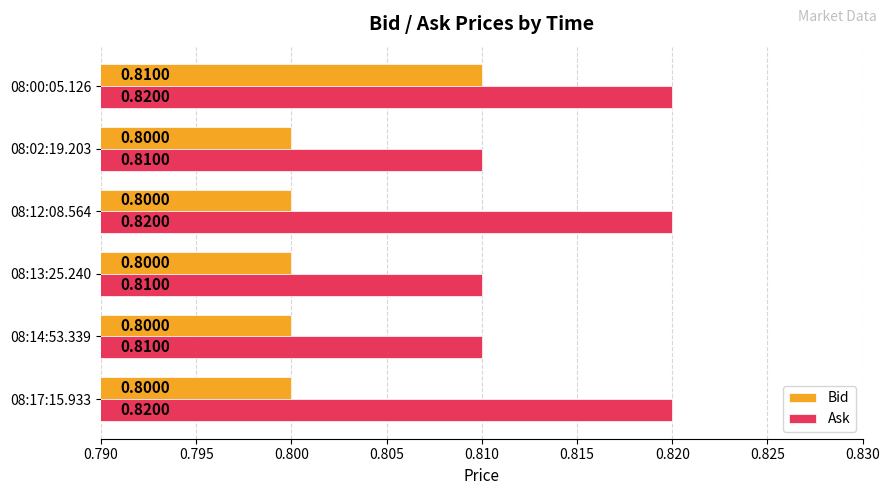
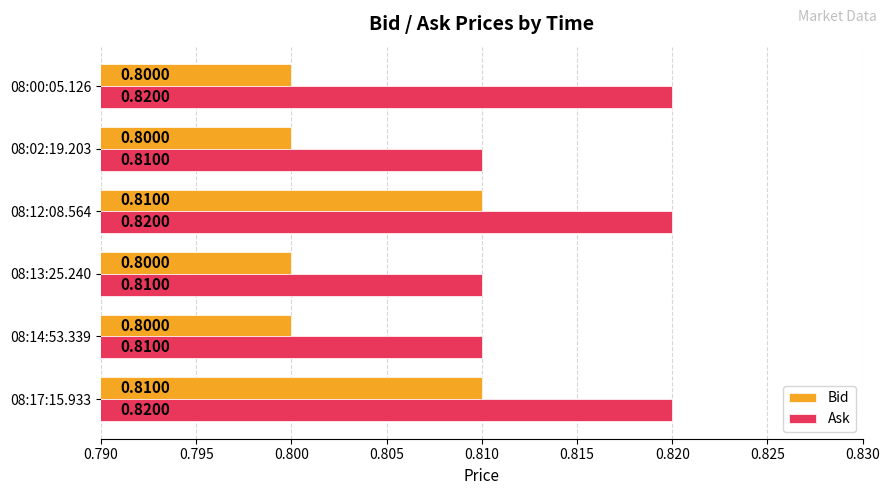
  {
    "Bid": {
-     "08:00:05.126": 0.8100,
+     "08:00:05.126": 0.8000,
      "08:02:19.203": 0.8000,
-     "08:12:08.564": 0.8000,
+     "08:12:08.564": 0.8100,
      "08:13:25.240": 0.8000,
      "08:14:53.339": 0.8000,
-     "08:17:15.933": 0.8000
+     "08:17:15.933": 0.8100
    },
    "Ask": {
      "08:00:05.126": 0.8200,
      "08:02:19.203": 0.8100,
      "08:12:08.564": 0.8200,
      "08:13:25.240": 0.8100,
      "08:14:53.339": 0.8100,
      "08:17:15.933": 0.8200
    }
  }
